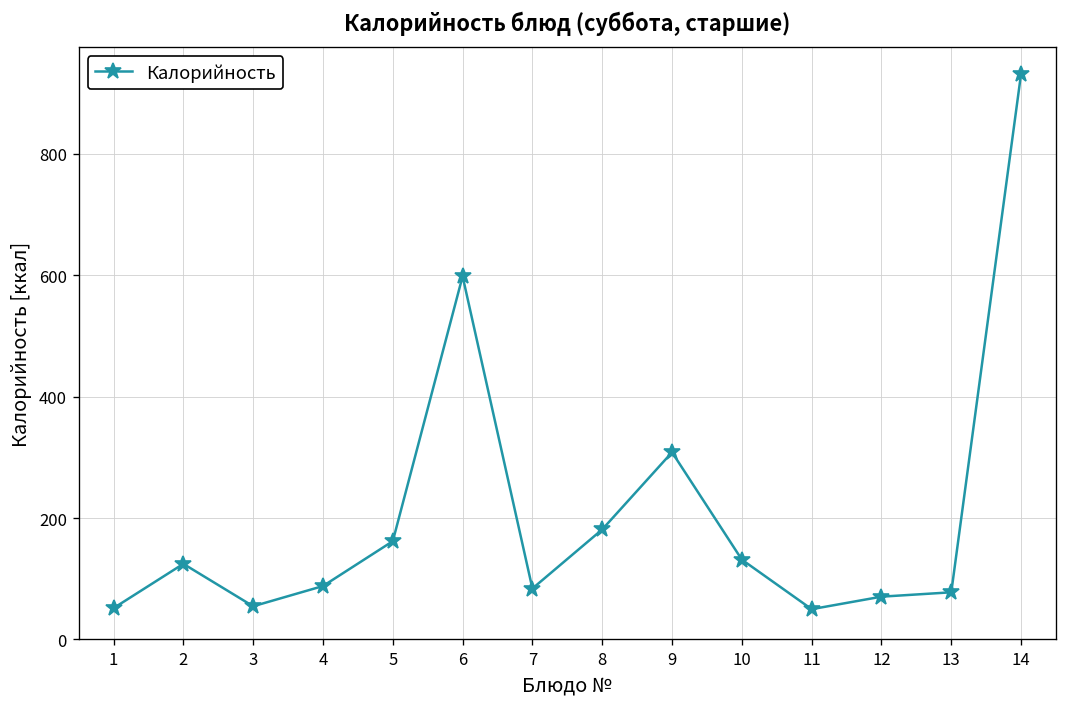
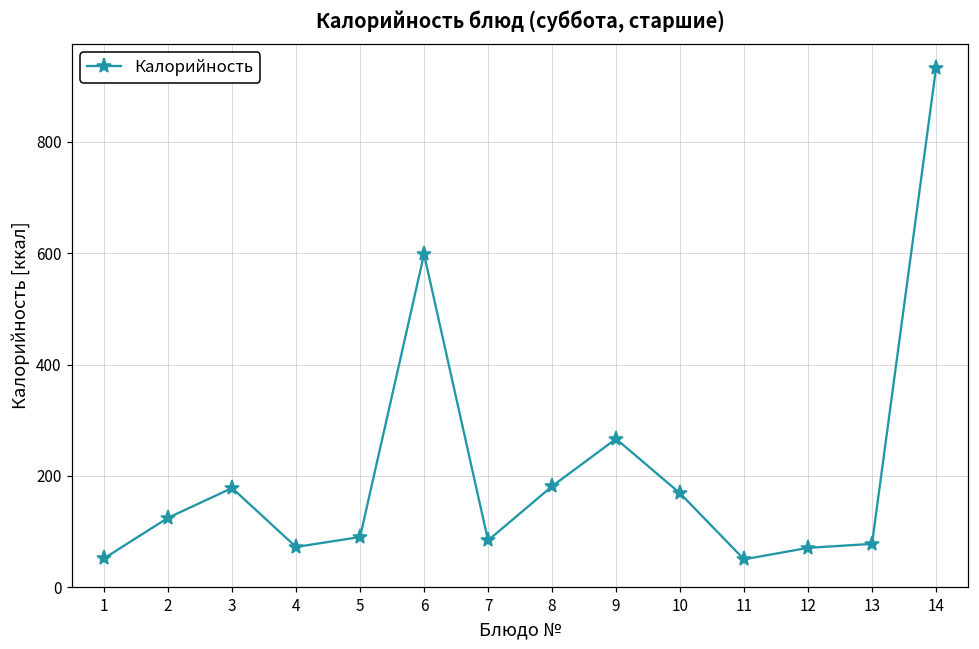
  {
    "1": 50,
    "2": 120,
-   "3": 50,
-   "4": 90,
-   "5": 160,
+   "3": 180,
+   "4": 70,
+   "5": 90,
    "6": 600,
    "7": 80,
    "8": 180,
-   "9": 310,
-   "10": 130,
+   "9": 270,
+   "10": 170,
    "11": 50,
    "12": 70,
    "13": 80,
    "14": 930
  }
